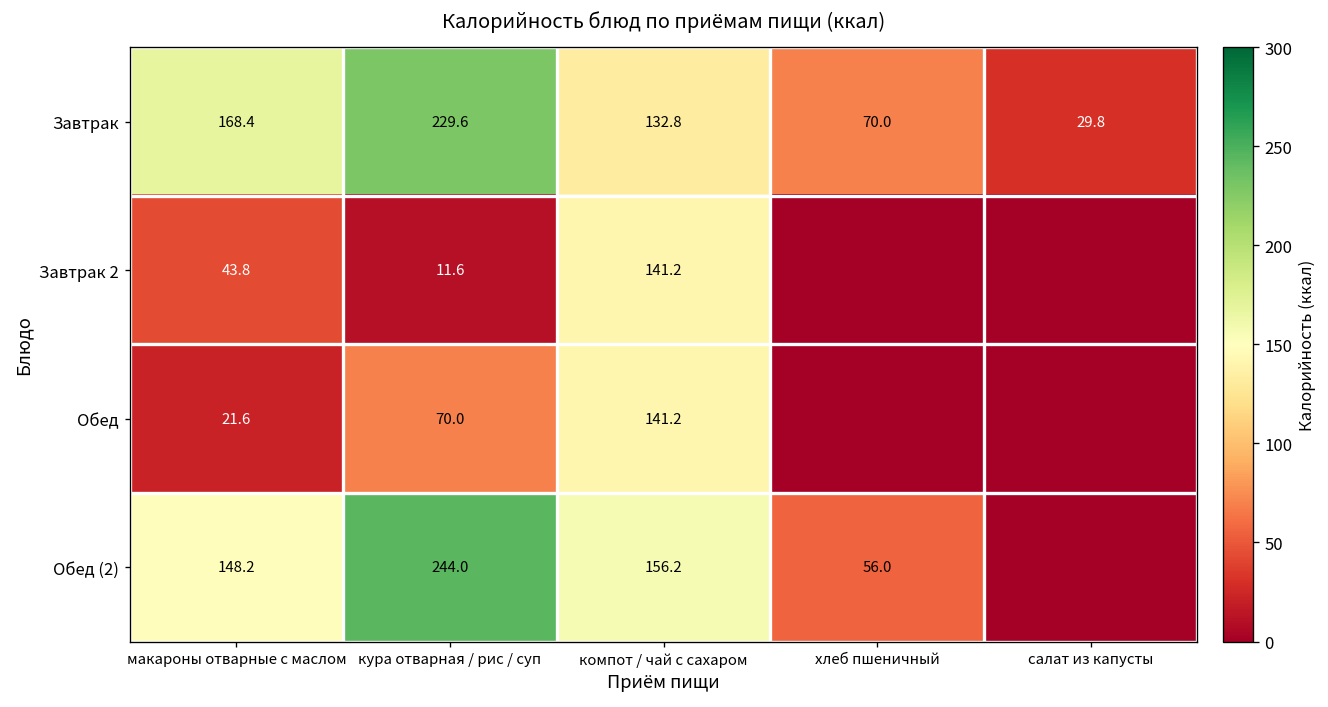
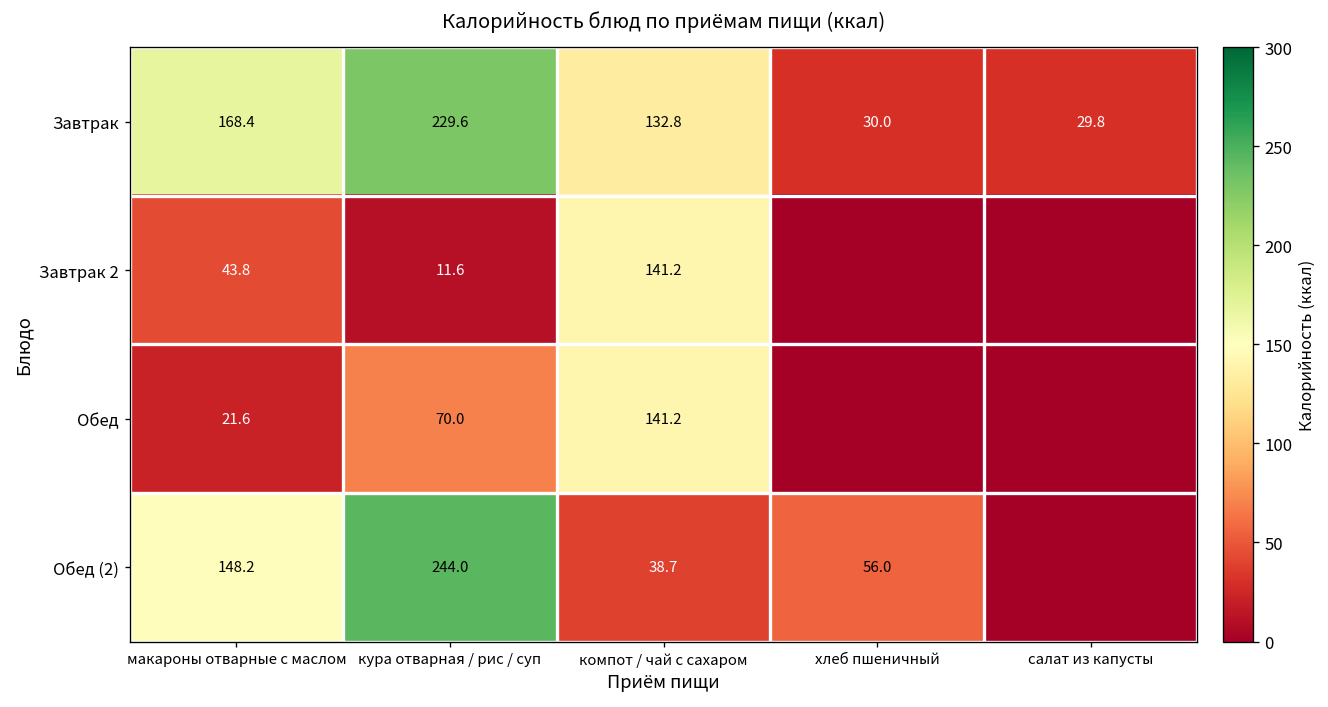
  {
    "Завтрак": {
      "макароны отварные с маслом": 168.4,
      "кура отварная / рис / суп": 229.6,
      "компот / чай с сахаром": 132.8,
-     "хлеб пшеничный": 70.0,
+     "хлеб пшеничный": 30.0,
      "салат из капусты": 29.8
    },
    "Завтрак 2": {
      "макароны отварные с маслом": 43.8,
      "кура отварная / рис / суп": 11.6,
      "компот / чай с сахаром": 141.2
    },
    "Обед": {
      "макароны отварные с маслом": 21.6,
      "кура отварная / рис / суп": 70.0,
      "компот / чай с сахаром": 141.2
    },
    "Обед (2)": {
      "макароны отварные с маслом": 148.2,
      "кура отварная / рис / суп": 244.0,
-     "компот / чай с сахаром": 156.2,
+     "компот / чай с сахаром": 38.7,
      "хлеб пшеничный": 56.0
    }
  }
